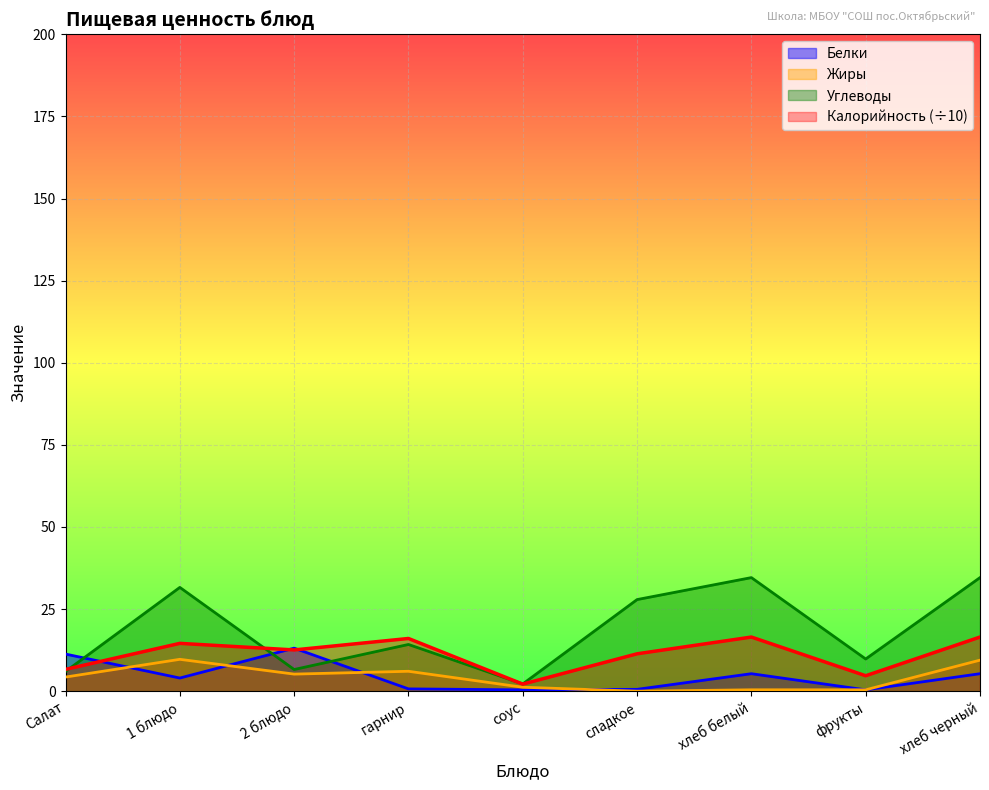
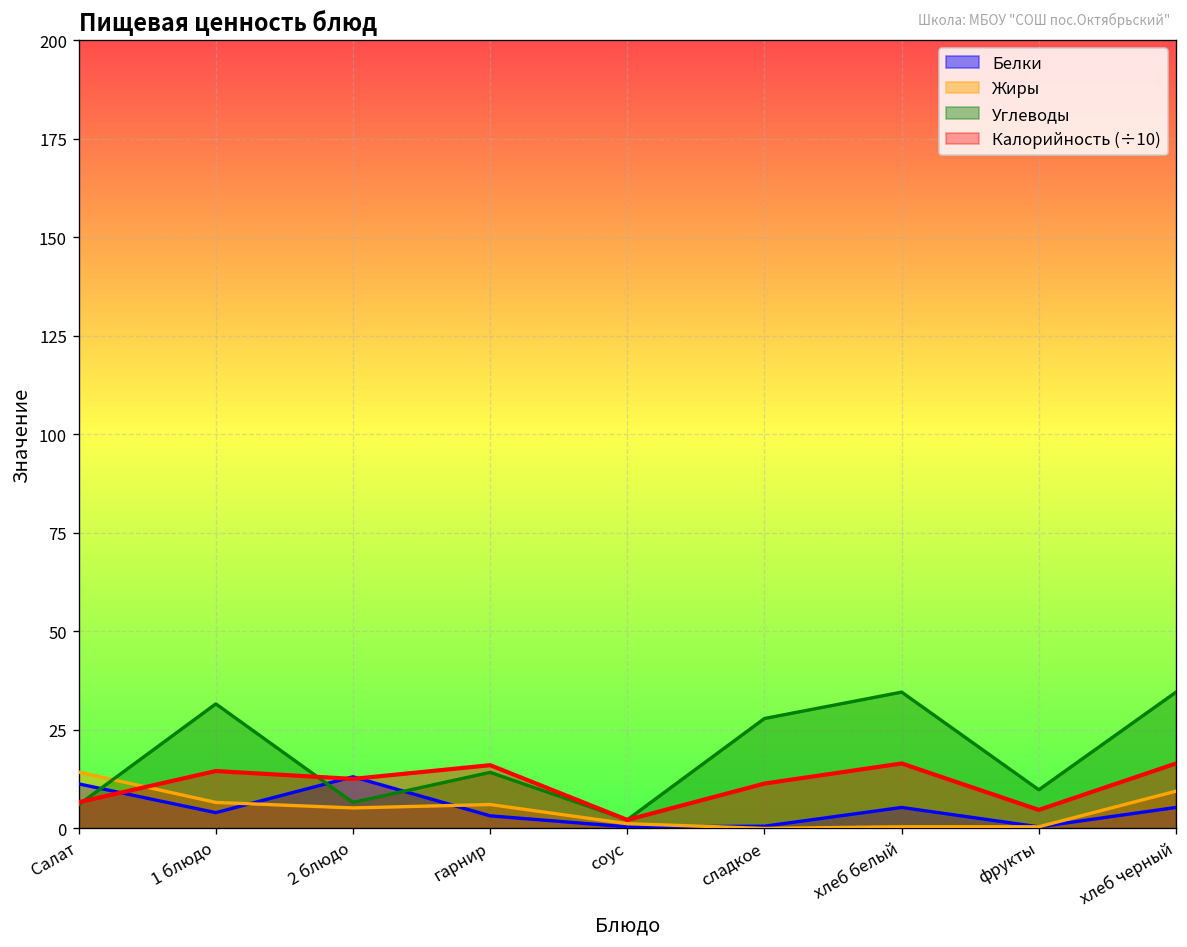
  {
    "Белки": {
      "Салат": 11,
      "1 блюдо": 4,
-     "гарнир": 1,
+     "гарнир": 3,
      "соус": 0,
      "хлеб белый": 5,
      "хлеб черный": 5
    },
    "Жиры": {
-     "Салат": 4,
-     "1 блюдо": 10,
+     "Салат": 14,
+     "1 блюдо": 7,
      "2 блюдо": 5,
      "гарнир": 6,
      "соус": 1,
      "хлеб белый": 0,
      "хлеб черный": 9
    },
    "Углеводы": {
      "1 блюдо": 32,
      "2 блюдо": 7,
      "гарнир": 14,
      "сладкое": 28,
      "хлеб белый": 35,
      "фрукты": 10,
      "хлеб черный": 35
    },
    "Калорийность (÷10)": {
      "1 блюдо": 15,
      "гарнир": 16,
      "сладкое": 11,
      "хлеб белый": 16,
      "фрукты": 5,
      "хлеб черный": 16
    }
  }
